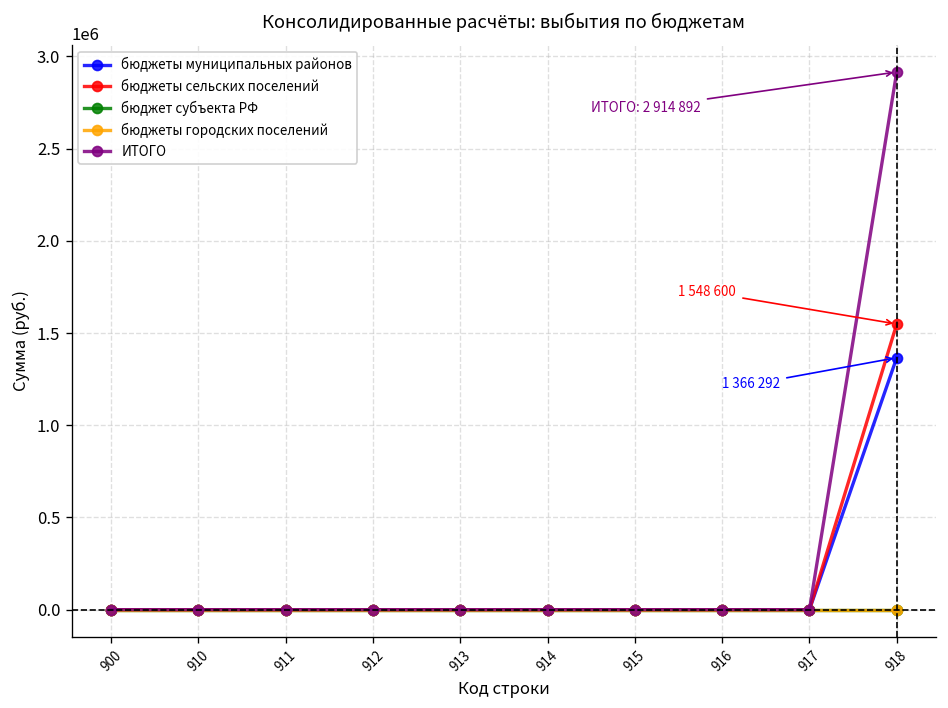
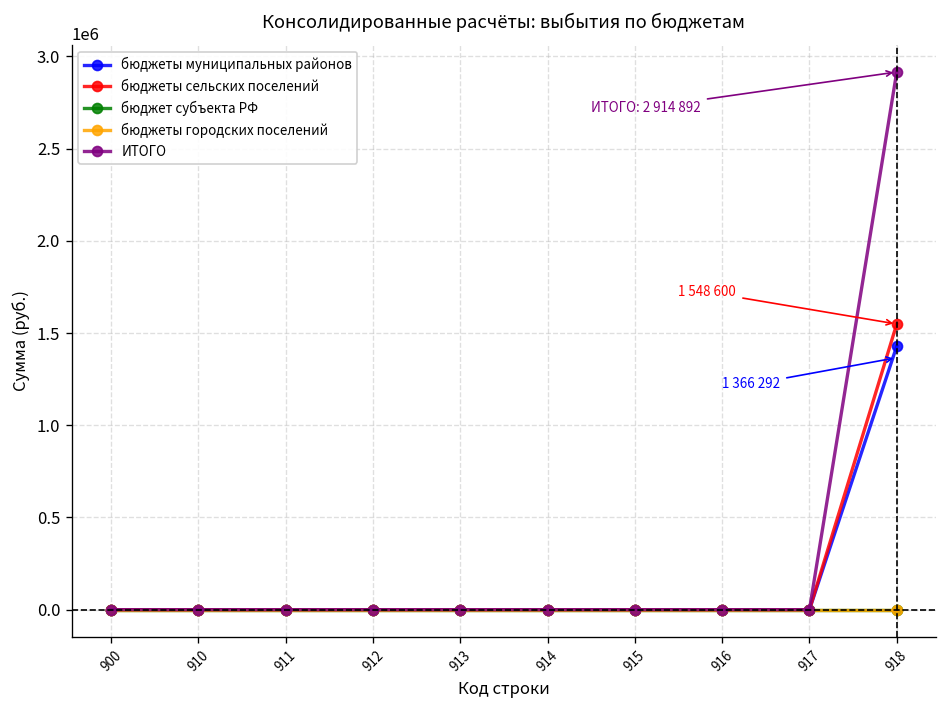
  {
    "бюджеты муниципальных районов": {
-     "918": 1370000
+     "918": 1430000
    },
    "бюджеты городских поселений": {
      "918": 0
    }
  }
